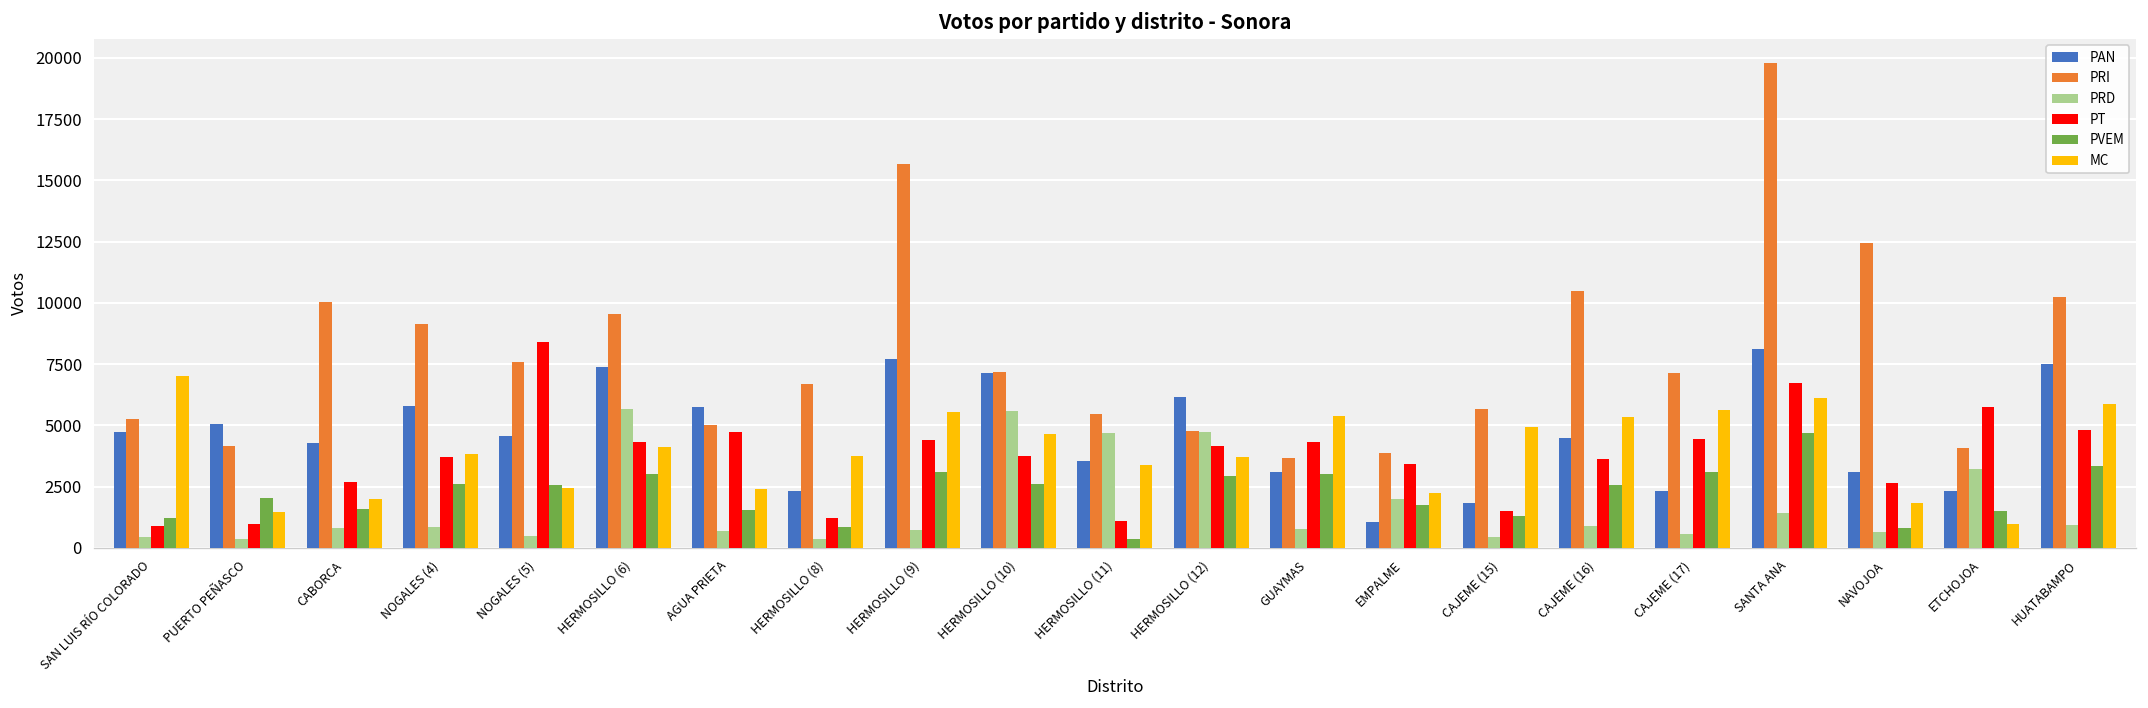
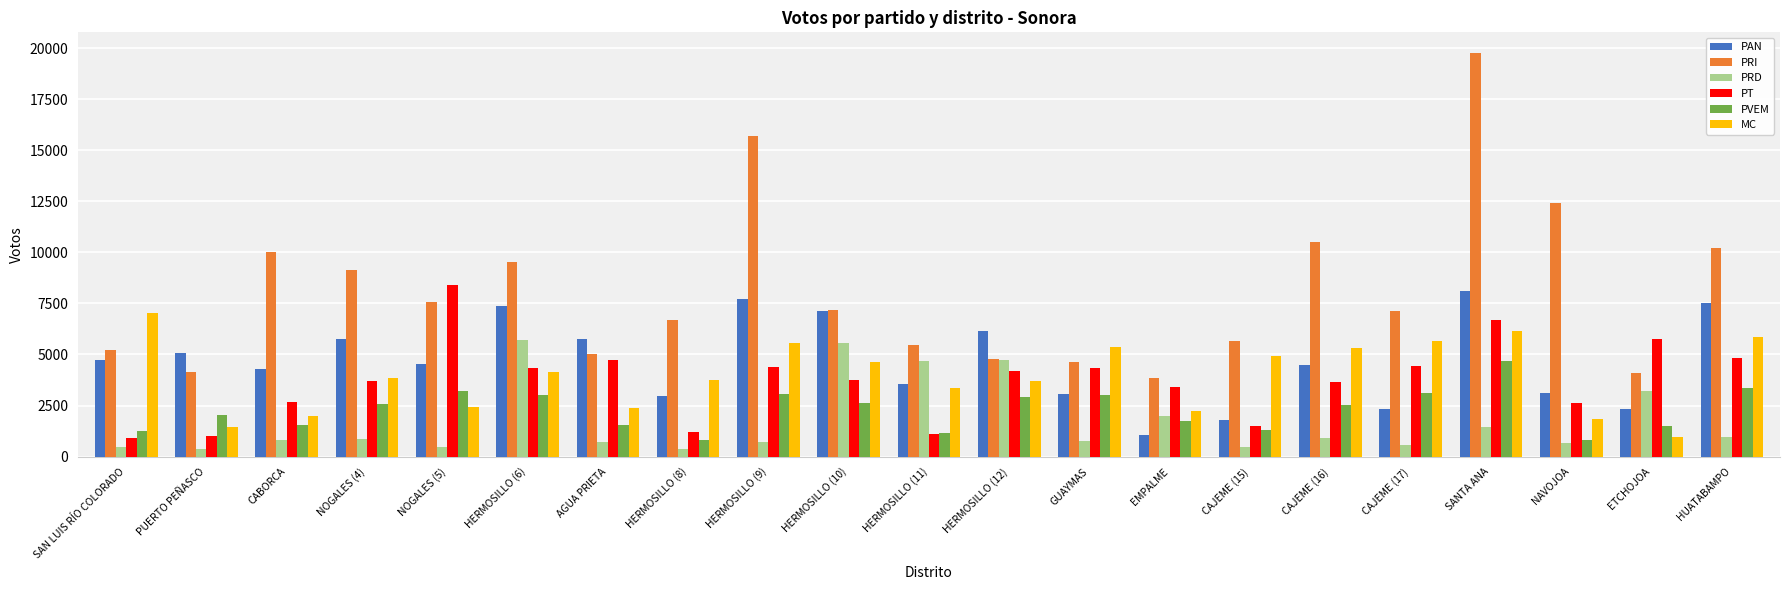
  {
    "PAN": {
      "SAN LUIS RÍO COLORADO": 4700,
      "PUERTO PEÑASCO": 5100,
      "CABORCA": 4300,
      "NOGALES (4)": 5800,
      "NOGALES (5)": 4600,
      "HERMOSILLO (6)": 7400,
      "AGUA PRIETA": 5800,
-     "HERMOSILLO (8)": 2300,
+     "HERMOSILLO (8)": 3000,
      "HERMOSILLO (9)": 7700,
      "HERMOSILLO (10)": 7100,
      "HERMOSILLO (11)": 3600,
      "HERMOSILLO (12)": 6200,
      "GUAYMAS": 3100,
      "EMPALME": 1000,
      "CAJEME (15)": 1800,
      "CAJEME (16)": 4500,
      "CAJEME (17)": 2300,
      "SANTA ANA": 8100,
      "NAVOJOA": 3100,
      "ETCHOJOA": 2300,
      "HUATABAMPO": 7500
    },
    "PRI": {
      "SAN LUIS RÍO COLORADO": 5200,
      "PUERTO PEÑASCO": 4200,
      "CABORCA": 10000,
      "NOGALES (4)": 9100,
      "NOGALES (5)": 7600,
      "HERMOSILLO (6)": 9500,
      "AGUA PRIETA": 5000,
      "HERMOSILLO (8)": 6700,
      "HERMOSILLO (9)": 15700,
      "HERMOSILLO (10)": 7200,
      "HERMOSILLO (11)": 5500,
      "HERMOSILLO (12)": 4800,
-     "GUAYMAS": 3700,
+     "GUAYMAS": 4600,
      "EMPALME": 3900,
      "CAJEME (15)": 5700,
      "CAJEME (16)": 10500,
      "CAJEME (17)": 7100,
      "SANTA ANA": 19800,
      "NAVOJOA": 12400,
      "ETCHOJOA": 4100,
      "HUATABAMPO": 10200
    },
    "PRD": {
      "SAN LUIS RÍO COLORADO": 500,
      "PUERTO PEÑASCO": 400,
      "CABORCA": 800,
      "NOGALES (4)": 800,
      "NOGALES (5)": 500,
      "HERMOSILLO (6)": 5700,
      "AGUA PRIETA": 700,
      "HERMOSILLO (8)": 400,
      "HERMOSILLO (9)": 700,
      "HERMOSILLO (10)": 5600,
      "HERMOSILLO (11)": 4700,
      "HERMOSILLO (12)": 4700,
      "GUAYMAS": 800,
      "EMPALME": 2000,
      "CAJEME (15)": 400,
      "CAJEME (16)": 900,
      "CAJEME (17)": 600,
      "SANTA ANA": 1400,
      "NAVOJOA": 700,
      "ETCHOJOA": 3200,
      "HUATABAMPO": 900
    },
    "PT": {
      "SAN LUIS RÍO COLORADO": 900,
      "PUERTO PEÑASCO": 1000,
      "CABORCA": 2700,
      "NOGALES (4)": 3700,
      "NOGALES (5)": 8400,
      "HERMOSILLO (6)": 4300,
      "AGUA PRIETA": 4700,
      "HERMOSILLO (8)": 1200,
      "HERMOSILLO (9)": 4400,
      "HERMOSILLO (10)": 3700,
      "HERMOSILLO (11)": 1100,
      "HERMOSILLO (12)": 4200,
      "GUAYMAS": 4300,
      "EMPALME": 3400,
      "CAJEME (15)": 1500,
      "CAJEME (16)": 3600,
      "CAJEME (17)": 4400,
      "SANTA ANA": 6700,
      "NAVOJOA": 2600,
      "ETCHOJOA": 5700,
      "HUATABAMPO": 4800
    },
    "PVEM": {
      "SAN LUIS RÍO COLORADO": 1200,
      "PUERTO PEÑASCO": 2100,
      "CABORCA": 1600,
      "NOGALES (4)": 2600,
-     "NOGALES (5)": 2600,
+     "NOGALES (5)": 3200,
      "HERMOSILLO (6)": 3000,
      "AGUA PRIETA": 1600,
      "HERMOSILLO (8)": 800,
      "HERMOSILLO (9)": 3100,
      "HERMOSILLO (10)": 2600,
-     "HERMOSILLO (11)": 400,
+     "HERMOSILLO (11)": 1200,
      "HERMOSILLO (12)": 2900,
      "GUAYMAS": 3000,
      "EMPALME": 1700,
      "CAJEME (15)": 1300,
      "CAJEME (16)": 2500,
      "CAJEME (17)": 3100,
      "SANTA ANA": 4700,
      "NAVOJOA": 800,
      "ETCHOJOA": 1500,
      "HUATABAMPO": 3400
    },
    "MC": {
      "SAN LUIS RÍO COLORADO": 7000,
      "PUERTO PEÑASCO": 1500,
      "CABORCA": 2000,
      "NOGALES (4)": 3800,
      "NOGALES (5)": 2400,
      "HERMOSILLO (6)": 4100,
      "AGUA PRIETA": 2400,
      "HERMOSILLO (8)": 3700,
      "HERMOSILLO (9)": 5600,
      "HERMOSILLO (10)": 4700,
      "HERMOSILLO (11)": 3400,
      "HERMOSILLO (12)": 3700,
      "GUAYMAS": 5400,
      "EMPALME": 2200,
      "CAJEME (15)": 4900,
      "CAJEME (16)": 5300,
      "CAJEME (17)": 5600,
      "SANTA ANA": 6100,
      "NAVOJOA": 1800,
      "ETCHOJOA": 1000,
      "HUATABAMPO": 5900
    }
  }
